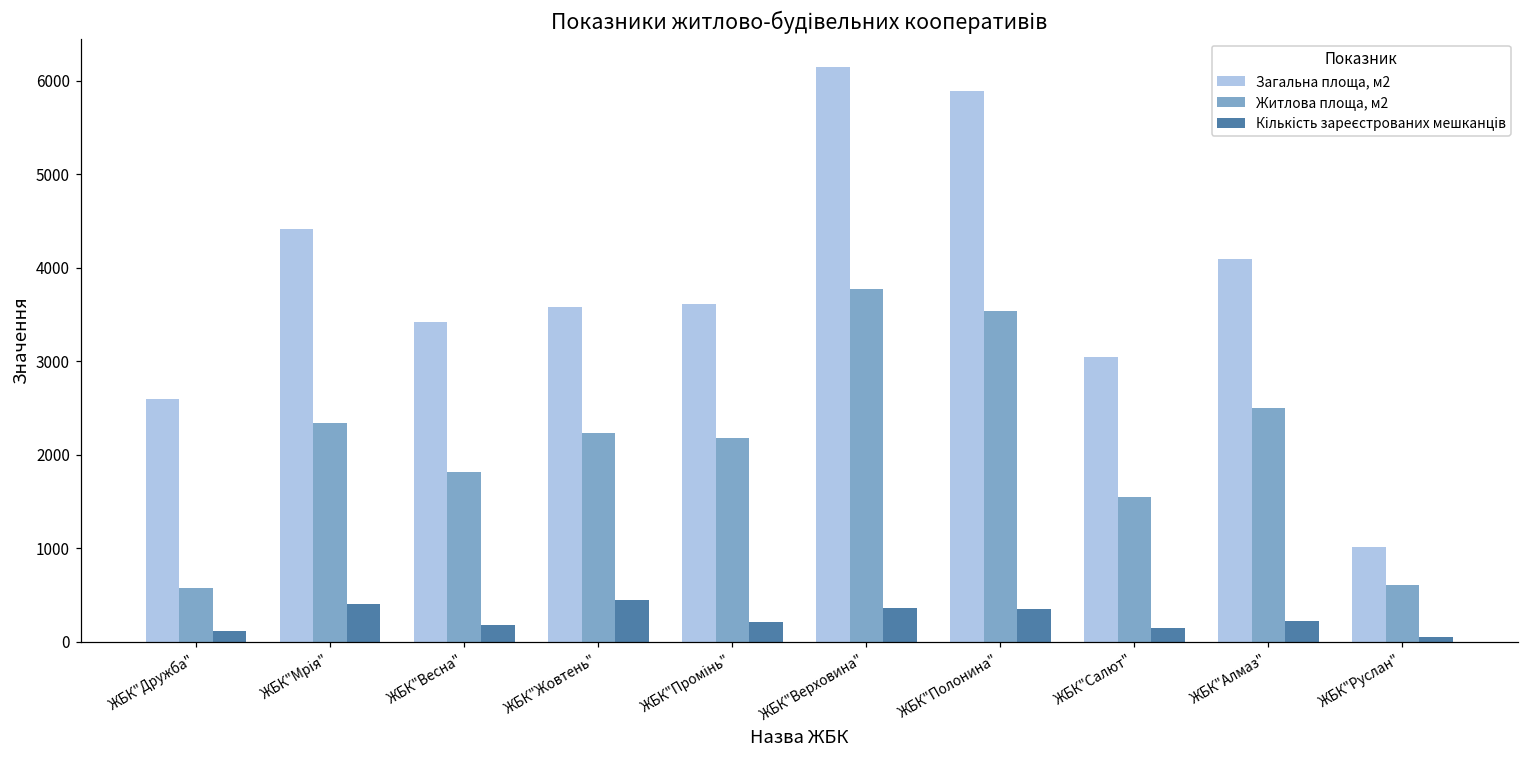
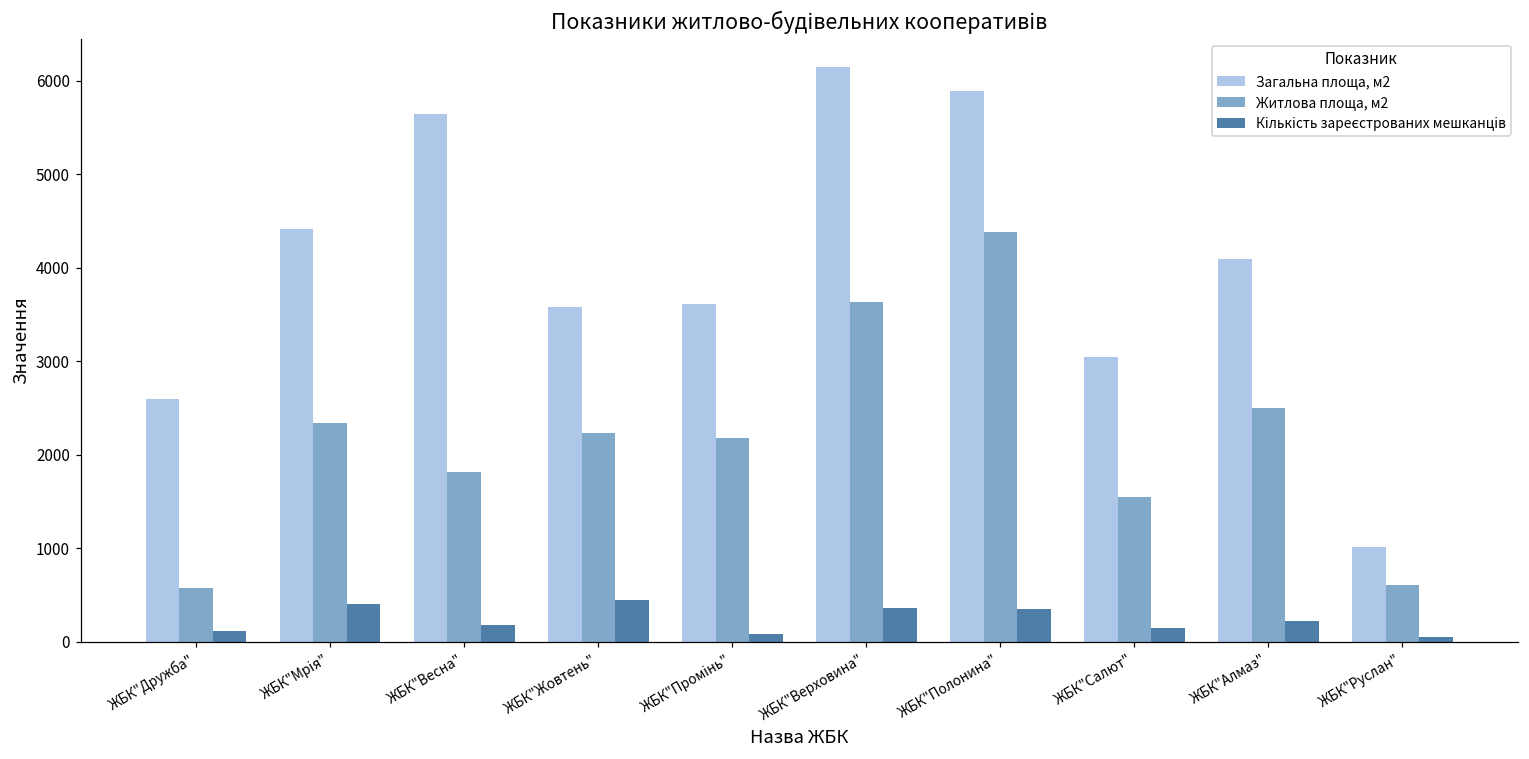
  {
    "Загальна площа, м2": {
      "ЖБК\"Дружба\"": 2600,
      "ЖБК\"Мрія\"": 4400,
-     "ЖБК\"Весна\"": 3400,
+     "ЖБК\"Весна\"": 5600,
      "ЖБК\"Жовтень\"": 3600,
      "ЖБК\"Промінь\"": 3600,
      "ЖБК\"Верховина\"": 6100,
      "ЖБК\"Полонина\"": 5900,
      "ЖБК\"Салют\"": 3100,
      "ЖБК\"Алмаз\"": 4100,
      "ЖБК\"Руслан\"": 1000
    },
    "Житлова площа, м2": {
      "ЖБК\"Дружба\"": 600,
      "ЖБК\"Мрія\"": 2300,
      "ЖБК\"Весна\"": 1800,
      "ЖБК\"Жовтень\"": 2200,
      "ЖБК\"Промінь\"": 2200,
-     "ЖБК\"Верховина\"": 3800,
-     "ЖБК\"Полонина\"": 3500,
+     "ЖБК\"Верховина\"": 3600,
+     "ЖБК\"Полонина\"": 4400,
      "ЖБК\"Салют\"": 1500,
      "ЖБК\"Алмаз\"": 2500,
      "ЖБК\"Руслан\"": 600
    },
    "Кількість зареєстрованих мешканців": {
      "ЖБК\"Дружба\"": 100,
      "ЖБК\"Мрія\"": 400,
      "ЖБК\"Весна\"": 200,
      "ЖБК\"Жовтень\"": 500,
-     "ЖБК\"Промінь\"": 200,
+     "ЖБК\"Промінь\"": 100,
      "ЖБК\"Верховина\"": 400,
      "ЖБК\"Полонина\"": 300,
      "ЖБК\"Салют\"": 100,
      "ЖБК\"Алмаз\"": 200,
      "ЖБК\"Руслан\"": 100
    }
  }
